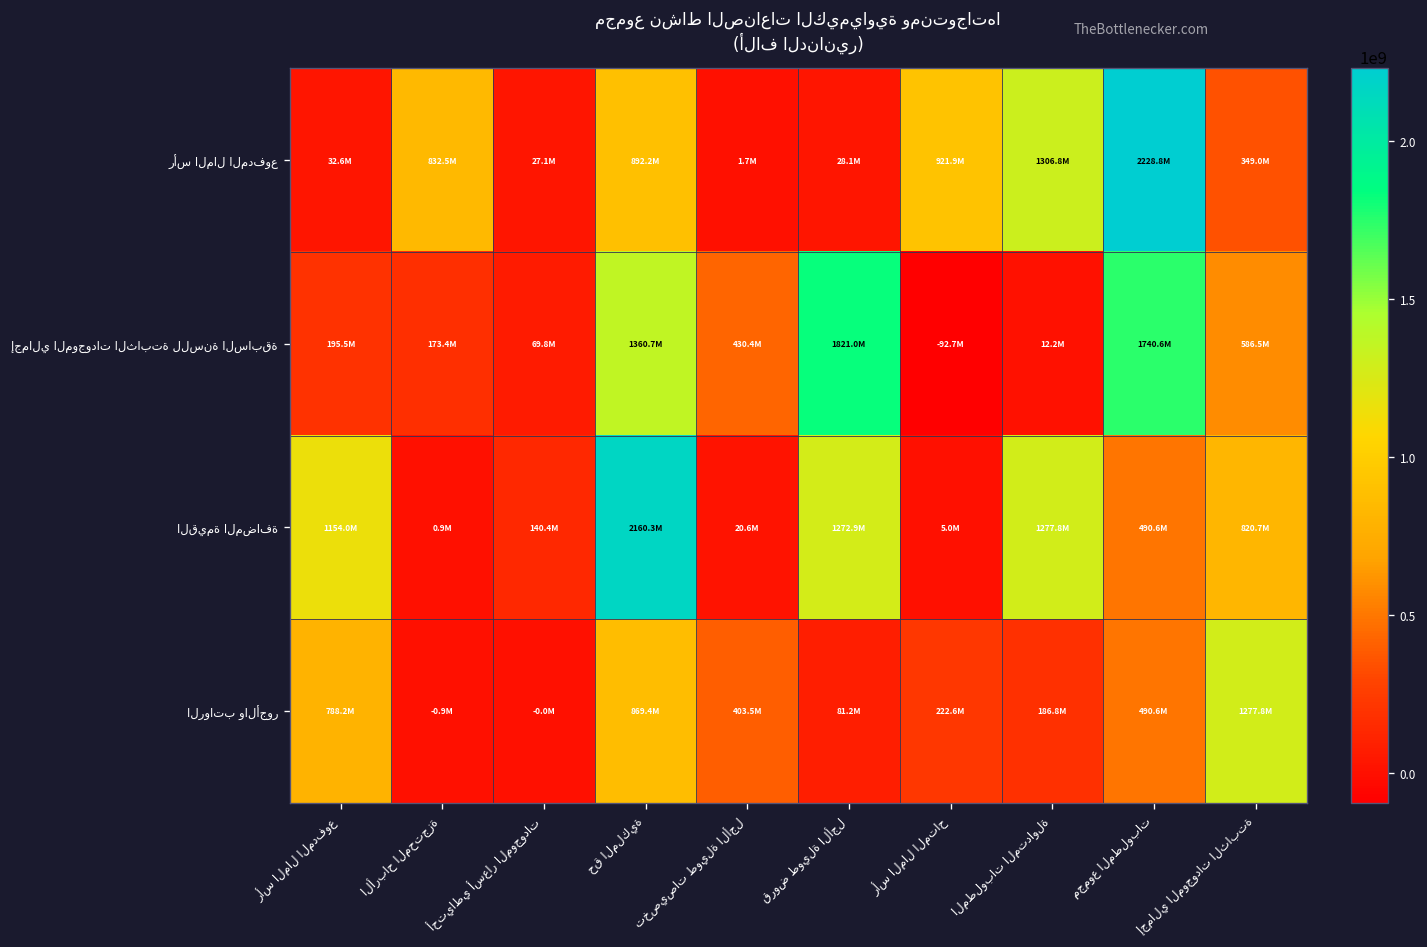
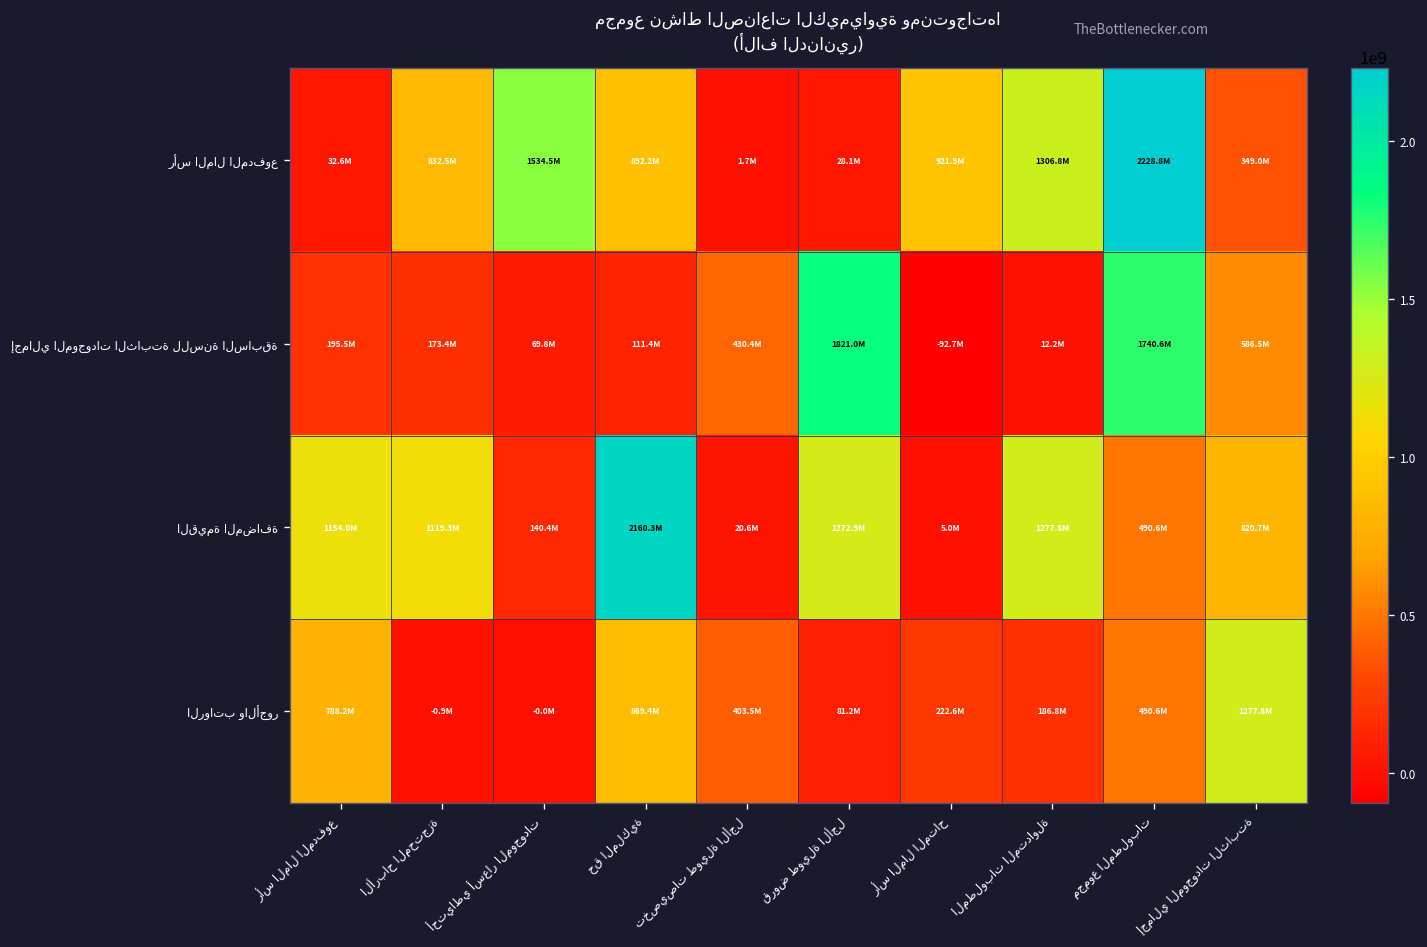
  {
    "رأس المال المدفوع": {
      "رأس المال المدفوع": "32.6M",
      "الأرباح المحتجزة": "832.5M",
-     "أحتياطي أسعار الموجودات": "27.1M",
+     "أحتياطي أسعار الموجودات": "1534.5M",
      "حق الملكية": "892.2M",
      "تخصيصات طويلة الأجل": "1.7M",
      "قروض طويلة الأجل": "28.1M",
      "رأس المال المتاح": "921.9M",
      "المطلوبات المتداولة": "1306.8M",
      "مجموع المطلوبات": "2228.8M",
      "إجمالي الموجودات الثابتة": "349.0M"
    },
    "إجمالي الموجودات الثابتة للسنة السابقة": {
      "رأس المال المدفوع": "195.5M",
      "الأرباح المحتجزة": "173.4M",
      "أحتياطي أسعار الموجودات": "69.8M",
-     "حق الملكية": "1360.7M",
+     "حق الملكية": "111.4M",
      "تخصيصات طويلة الأجل": "430.4M",
      "قروض طويلة الأجل": "1821.0M",
      "رأس المال المتاح": "-92.7M",
      "المطلوبات المتداولة": "12.2M",
      "مجموع المطلوبات": "1740.6M",
      "إجمالي الموجودات الثابتة": "586.5M"
    },
    "القيمة المضافة": {
      "رأس المال المدفوع": "1154.0M",
-     "الأرباح المحتجزة": "0.9M",
+     "الأرباح المحتجزة": "1119.3M",
      "أحتياطي أسعار الموجودات": "140.4M",
      "حق الملكية": "2160.3M",
      "تخصيصات طويلة الأجل": "20.6M",
      "قروض طويلة الأجل": "1272.9M",
      "رأس المال المتاح": "5.0M",
      "المطلوبات المتداولة": "1277.8M",
      "مجموع المطلوبات": "490.6M",
      "إجمالي الموجودات الثابتة": "820.7M"
    },
    "الرواتب والأجور": {
      "رأس المال المدفوع": "788.2M",
      "الأرباح المحتجزة": "-0.9M",
      "أحتياطي أسعار الموجودات": "-0.0M",
      "حق الملكية": "869.4M",
      "تخصيصات طويلة الأجل": "403.5M",
      "قروض طويلة الأجل": "81.2M",
      "رأس المال المتاح": "222.6M",
      "المطلوبات المتداولة": "186.8M",
      "مجموع المطلوبات": "490.6M",
      "إجمالي الموجودات الثابتة": "1277.8M"
    }
  }
